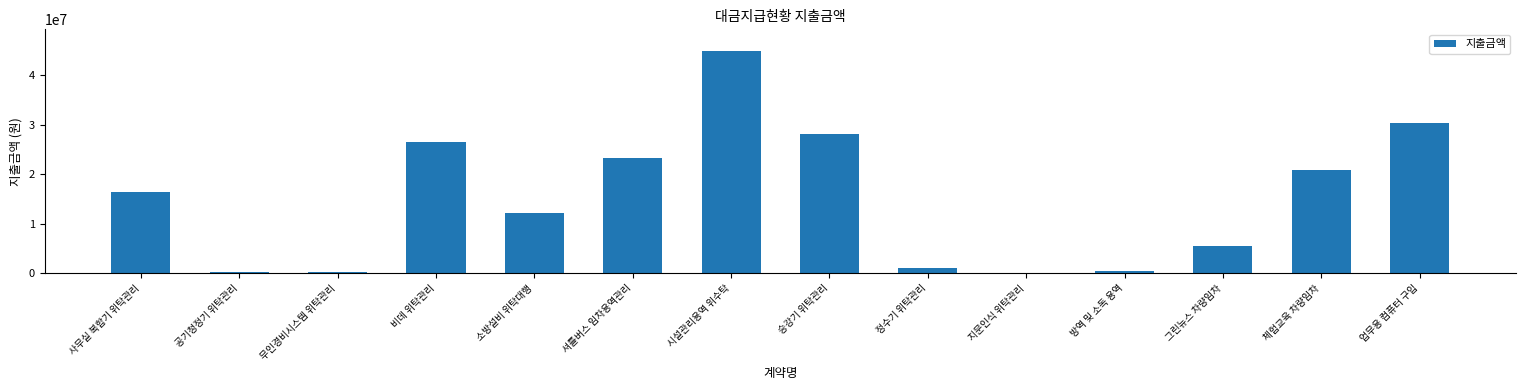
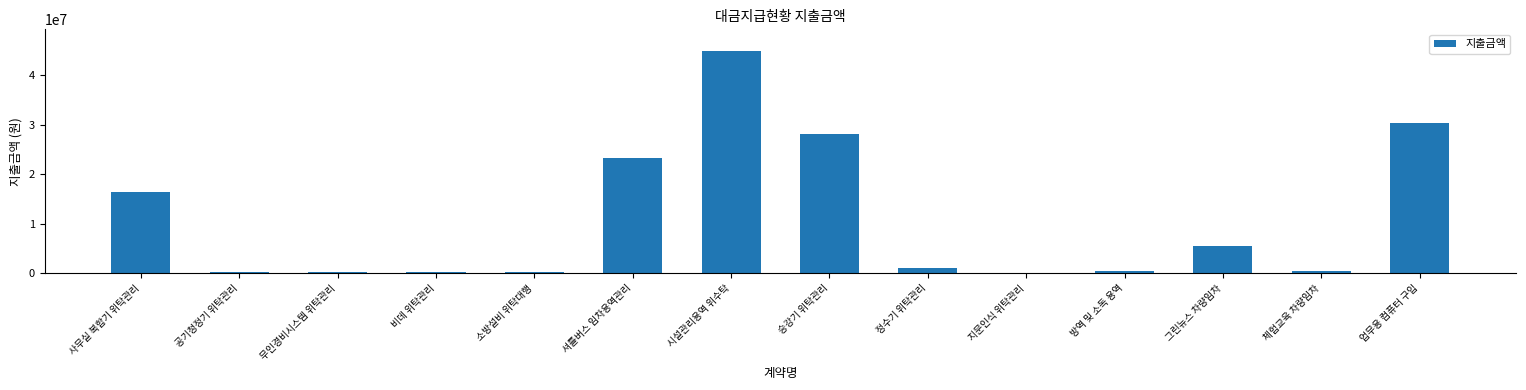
  {
    "사무실 복합기 위탁관리": 16000000,
-   "비데 위탁관리": 26000000,
-   "소방설비 위탁대행": 12000000,
+   "비데 위탁관리": 0,
+   "소방설비 위탁대행": 0,
    "셔틀버스 임차용역관리": 23000000,
    "시설관리용역 위수탁": 45000000,
    "승강기 위탁관리": 28000000,
    "정수기 위탁관리": 1000000,
    "그린뉴스 차량임차": 6000000,
-   "체험교육 차량임차": 21000000,
+   "체험교육 차량임차": 0,
    "업무용 컴퓨터 구입": 30000000
  }
